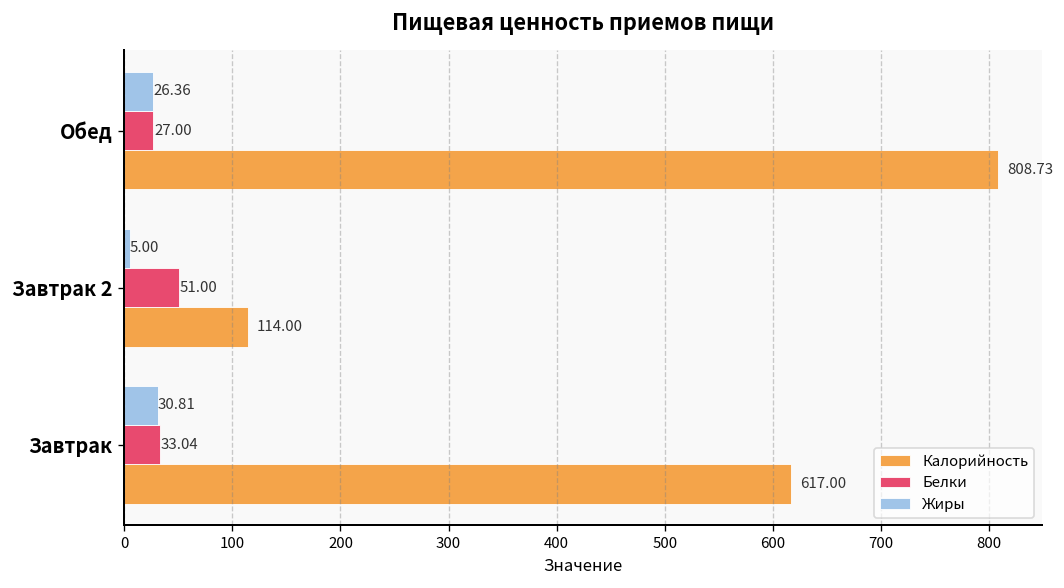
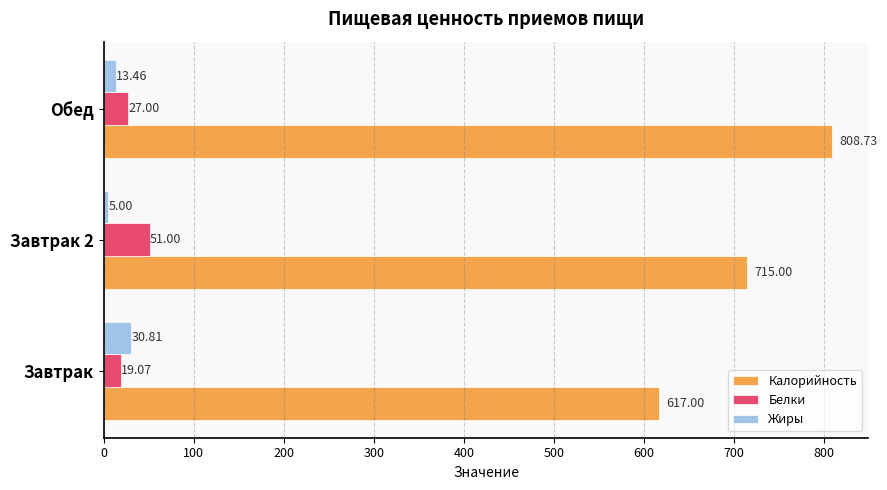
  {
    "Калорийность": {
      "Обед": 808.73,
-     "Завтрак 2": 114.00,
+     "Завтрак 2": 715.00,
      "Завтрак": 617.00
    },
    "Белки": {
      "Обед": 27.00,
      "Завтрак 2": 51.00,
-     "Завтрак": 33.04
+     "Завтрак": 19.07
    },
    "Жиры": {
-     "Обед": 26.36,
+     "Обед": 13.46,
      "Завтрак 2": 5.00,
      "Завтрак": 30.81
    }
  }
